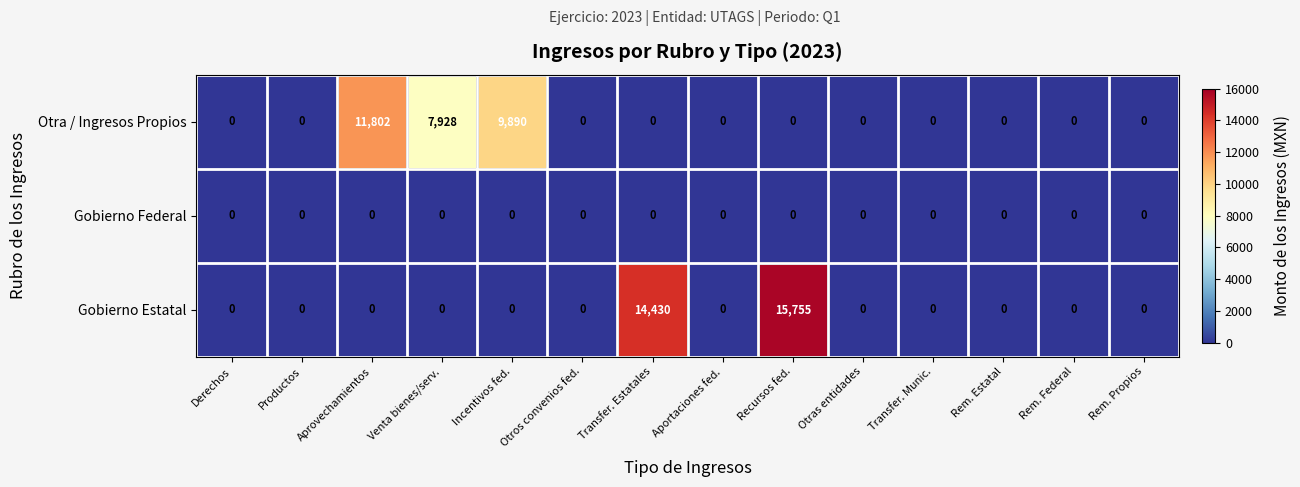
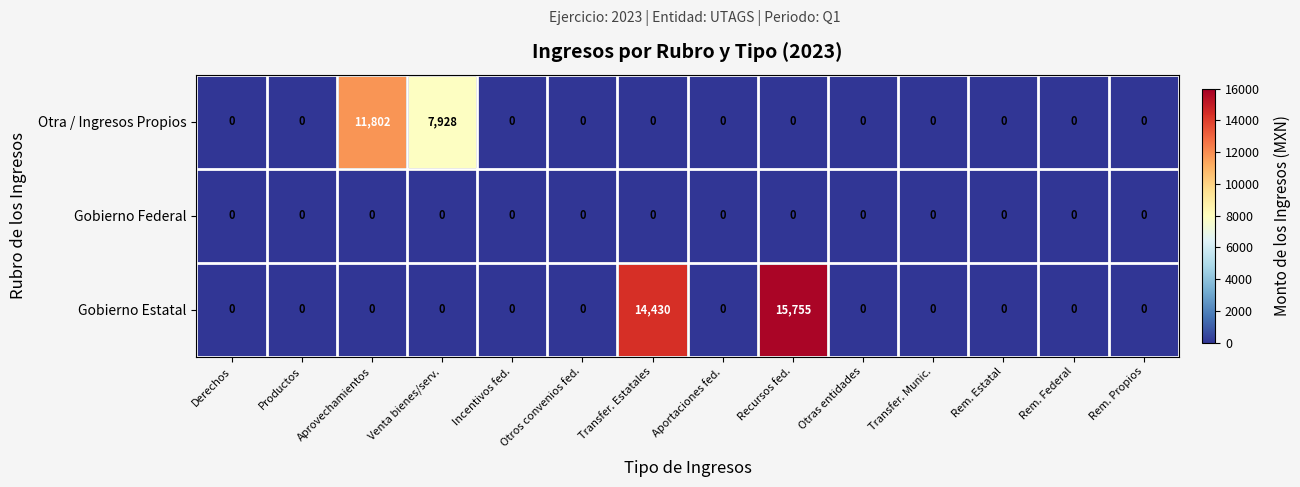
  {
    "Otra / Ingresos Propios": {
      "Derechos": "0",
      "Productos": "0",
      "Aprovechamientos": "11,802",
      "Venta bienes/serv.": "7,928",
-     "Incentivos fed.": "9,890",
+     "Incentivos fed.": "0",
      "Otros convenios fed.": "0",
      "Transfer. Estatales": "0",
      "Aportaciones fed.": "0",
      "Recursos fed.": "0",
      "Otras entidades": "0",
      "Transfer. Munic.": "0",
      "Rem. Estatal": "0",
      "Rem. Federal": "0",
      "Rem. Propios": "0"
    },
    "Gobierno Federal": {
      "Derechos": "0",
      "Productos": "0",
      "Aprovechamientos": "0",
      "Venta bienes/serv.": "0",
      "Incentivos fed.": "0",
      "Otros convenios fed.": "0",
      "Transfer. Estatales": "0",
      "Aportaciones fed.": "0",
      "Recursos fed.": "0",
      "Otras entidades": "0",
      "Transfer. Munic.": "0",
      "Rem. Estatal": "0",
      "Rem. Federal": "0",
      "Rem. Propios": "0"
    },
    "Gobierno Estatal": {
      "Derechos": "0",
      "Productos": "0",
      "Aprovechamientos": "0",
      "Venta bienes/serv.": "0",
      "Incentivos fed.": "0",
      "Otros convenios fed.": "0",
      "Transfer. Estatales": "14,430",
      "Aportaciones fed.": "0",
      "Recursos fed.": "15,755",
      "Otras entidades": "0",
      "Transfer. Munic.": "0",
      "Rem. Estatal": "0",
      "Rem. Federal": "0",
      "Rem. Propios": "0"
    }
  }
